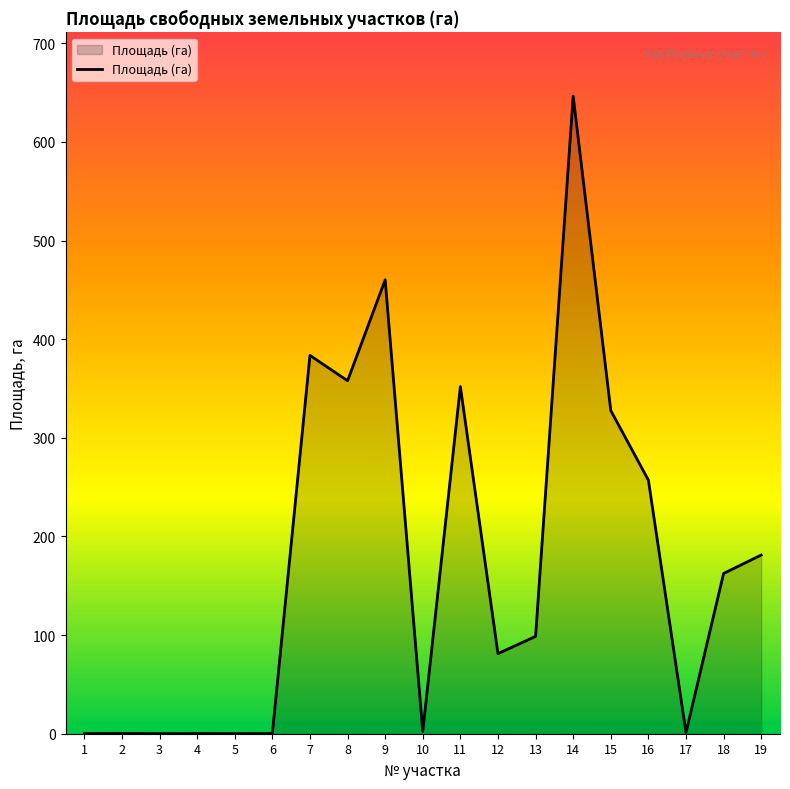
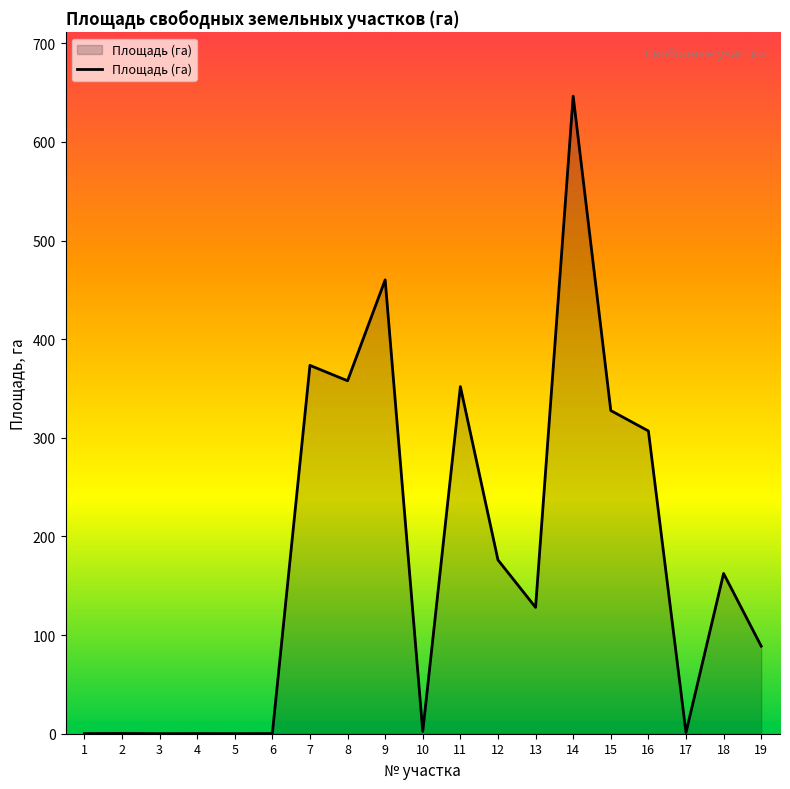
  {
-   "7": 380,
+   "7": 370,
    "8": 360,
    "9": 460,
    "11": 350,
-   "12": 80,
-   "13": 100,
+   "12": 180,
+   "13": 130,
    "14": 650,
    "15": 330,
-   "16": 260,
+   "16": 310,
    "18": 160,
-   "19": 180
+   "19": 90
  }
